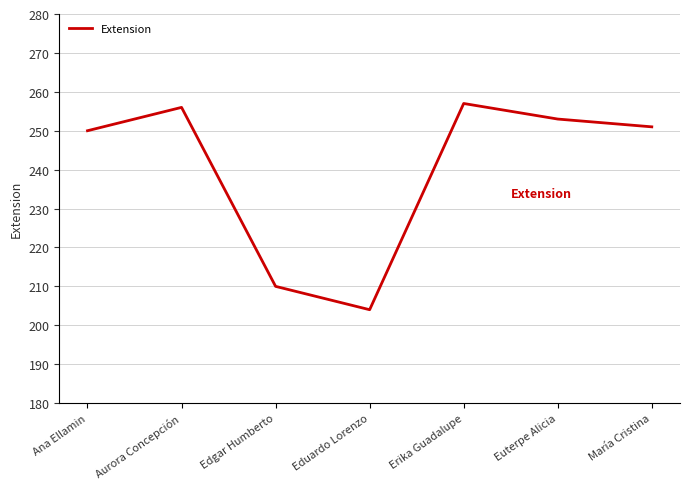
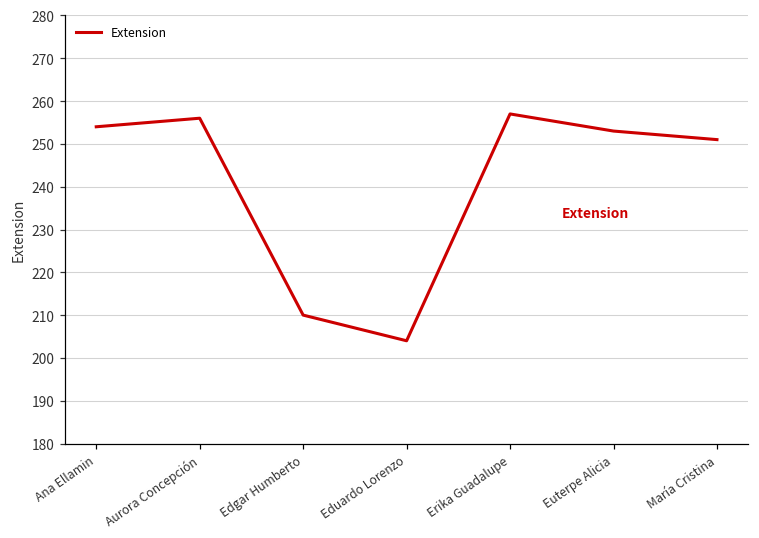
  {
-   "Ana Ellamin": 250,
+   "Ana Ellamin": 254,
    "Aurora Concepción": 256,
    "Edgar Humberto": 210,
    "Eduardo Lorenzo": 204,
    "Erika Guadalupe": 257,
    "Euterpe Alicia": 253,
    "María Cristina": 251
  }
